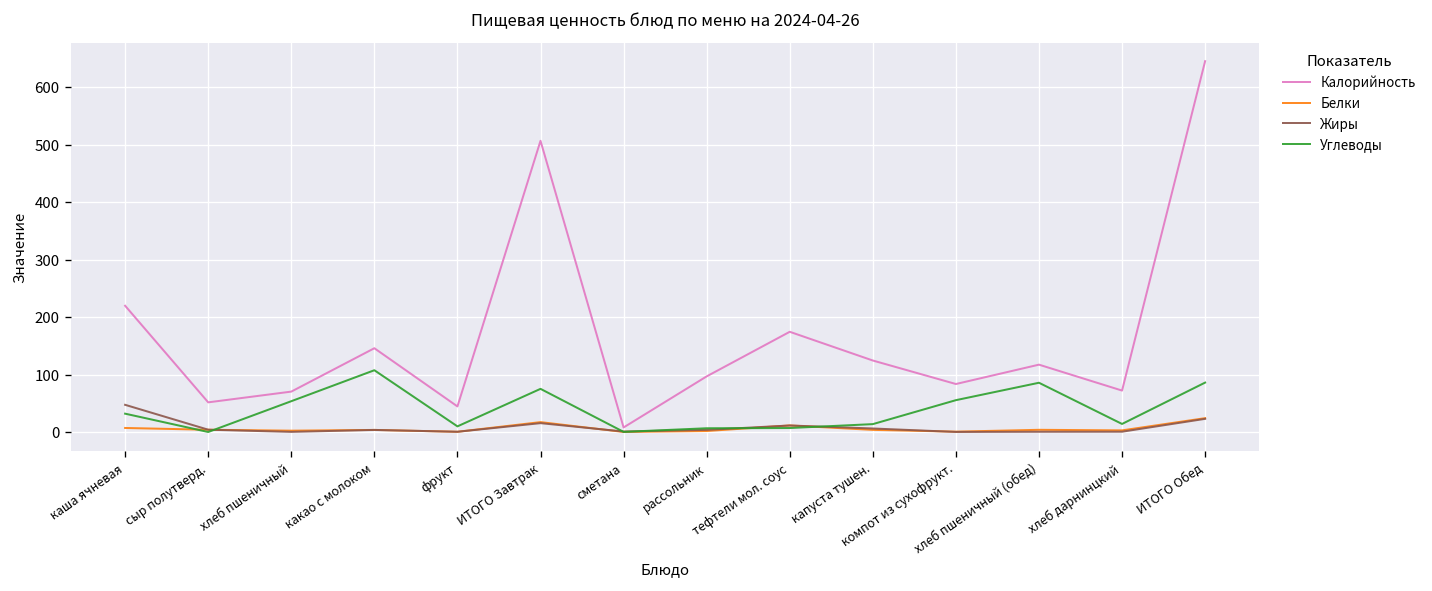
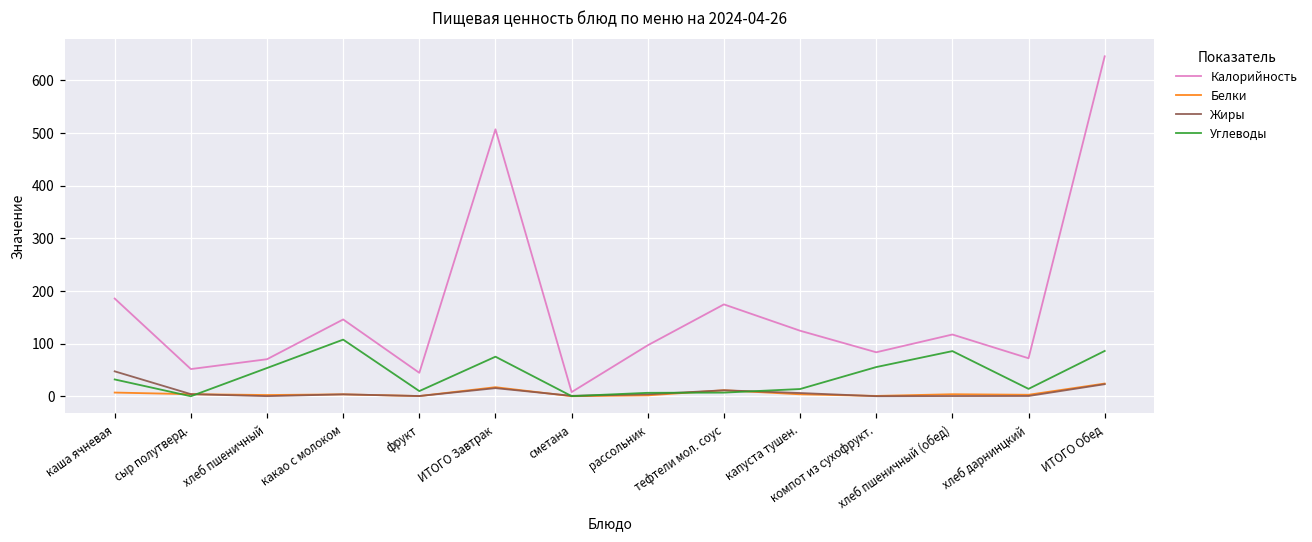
  {
    "Калорийность": {
-     "каша ячневая": 220,
+     "каша ячневая": 190,
      "сыр полутверд.": 50,
      "хлеб пшеничный": 70,
      "какао с молоком": 150,
      "фрукт": 40,
      "ИТОГО Завтрак": 510,
      "сметана": 10,
      "рассольник": 100,
      "тефтели мол. соус": 170,
      "капуста тушен.": 120,
      "компот из сухофрукт.": 80,
      "хлеб пшеничный (обед)": 120,
      "хлеб дарнинцкий": 70,
      "ИТОГО Обед": 650
    },
    "Белки": {
      "каша ячневая": 10
    },
    "Жиры": {
      "каша ячневая": 50
    },
    "Углеводы": {
      "каша ячневая": 30,
      "хлеб пшеничный": 50,
      "какао с молоком": 110,
      "фрукт": 10,
      "ИТОГО Завтрак": 80,
      "капуста тушен.": 10,
      "компот из сухофрукт.": 60,
      "хлеб пшеничный (обед)": 90,
      "хлеб дарнинцкий": 10,
      "ИТОГО Обед": 90
    }
  }
